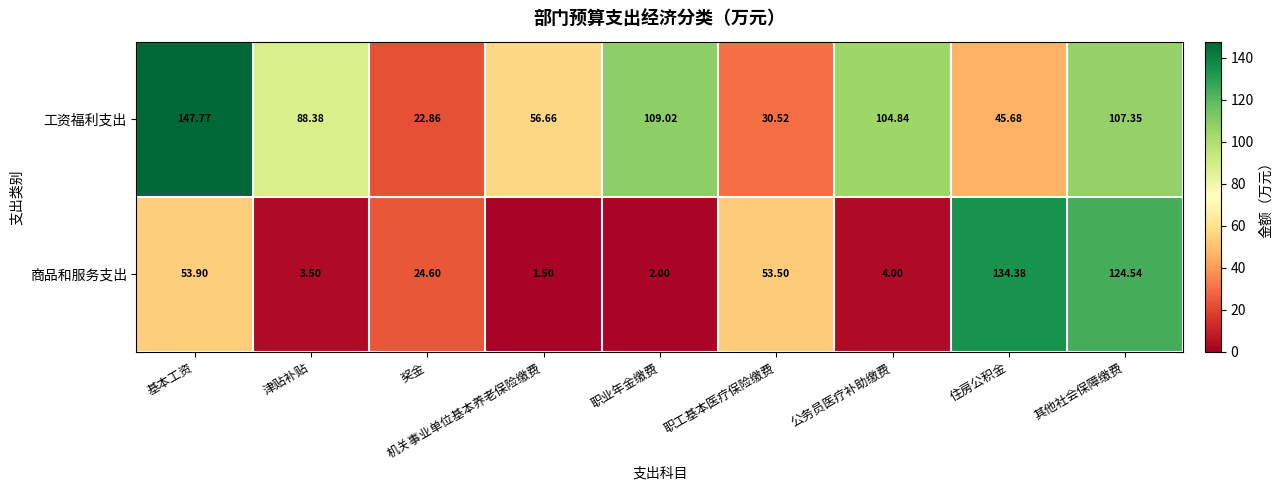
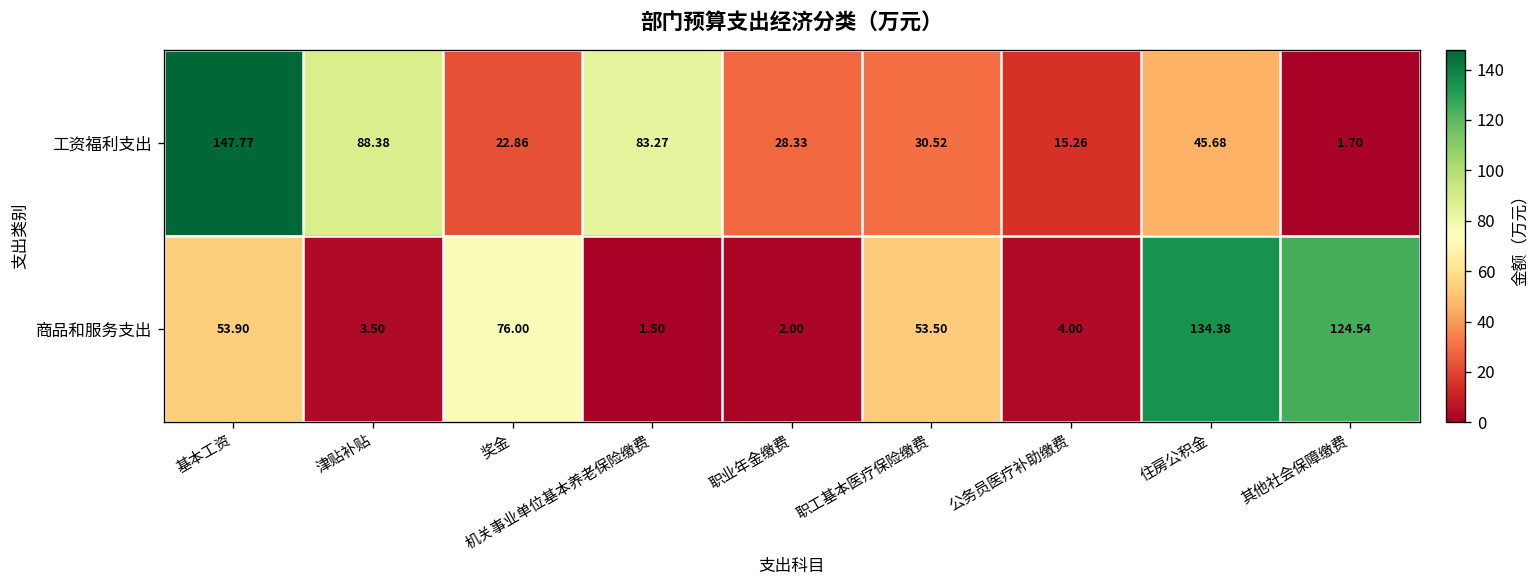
  {
    "工资福利支出": {
      "基本工资": 147.77,
      "津贴补贴": 88.38,
      "奖金": 22.86,
-     "机关事业单位基本养老保险缴费": 56.66,
-     "职业年金缴费": 109.02,
+     "机关事业单位基本养老保险缴费": 83.27,
+     "职业年金缴费": 28.33,
      "职工基本医疗保险缴费": 30.52,
-     "公务员医疗补助缴费": 104.84,
+     "公务员医疗补助缴费": 15.26,
      "住房公积金": 45.68,
-     "其他社会保障缴费": 107.35
+     "其他社会保障缴费": 1.70
    },
    "商品和服务支出": {
      "基本工资": 53.90,
      "津贴补贴": 3.50,
-     "奖金": 24.60,
+     "奖金": 76.00,
      "机关事业单位基本养老保险缴费": 1.50,
      "职业年金缴费": 2.00,
      "职工基本医疗保险缴费": 53.50,
      "公务员医疗补助缴费": 4.00,
      "住房公积金": 134.38,
      "其他社会保障缴费": 124.54
    }
  }
